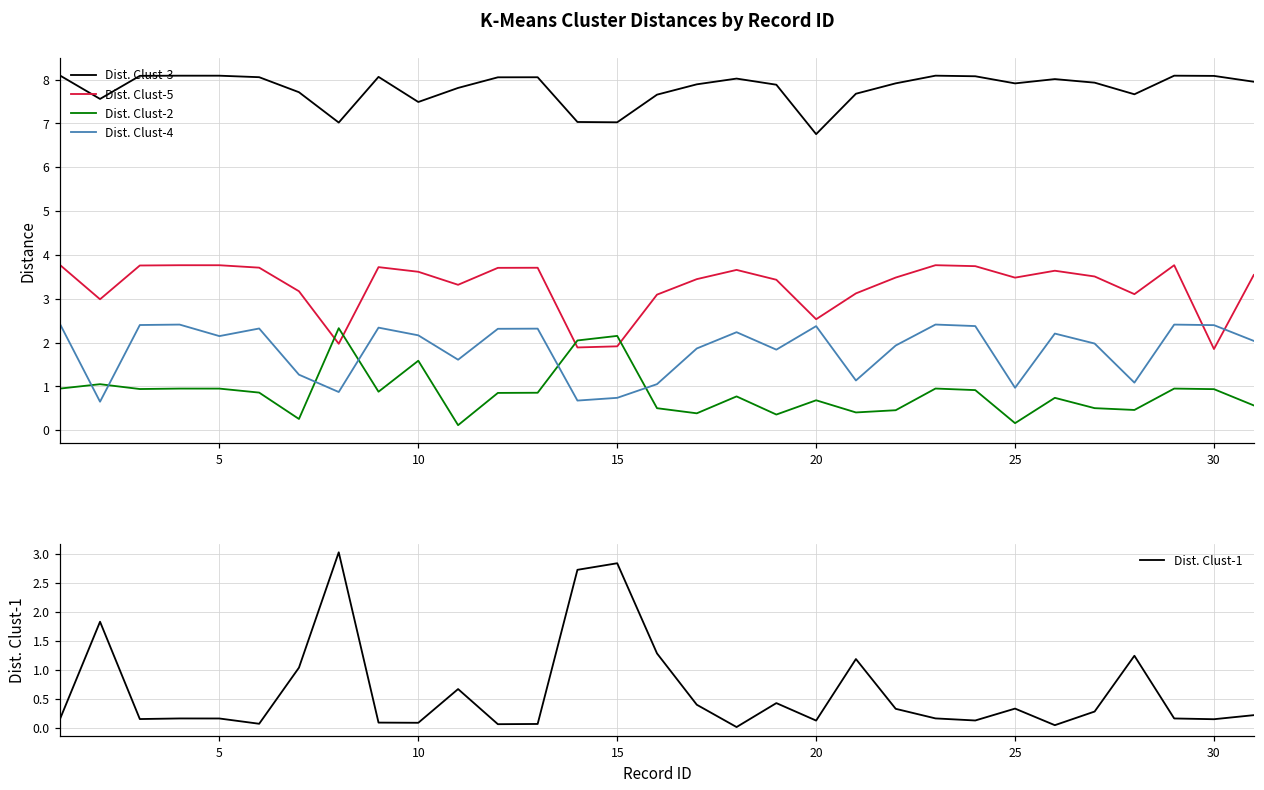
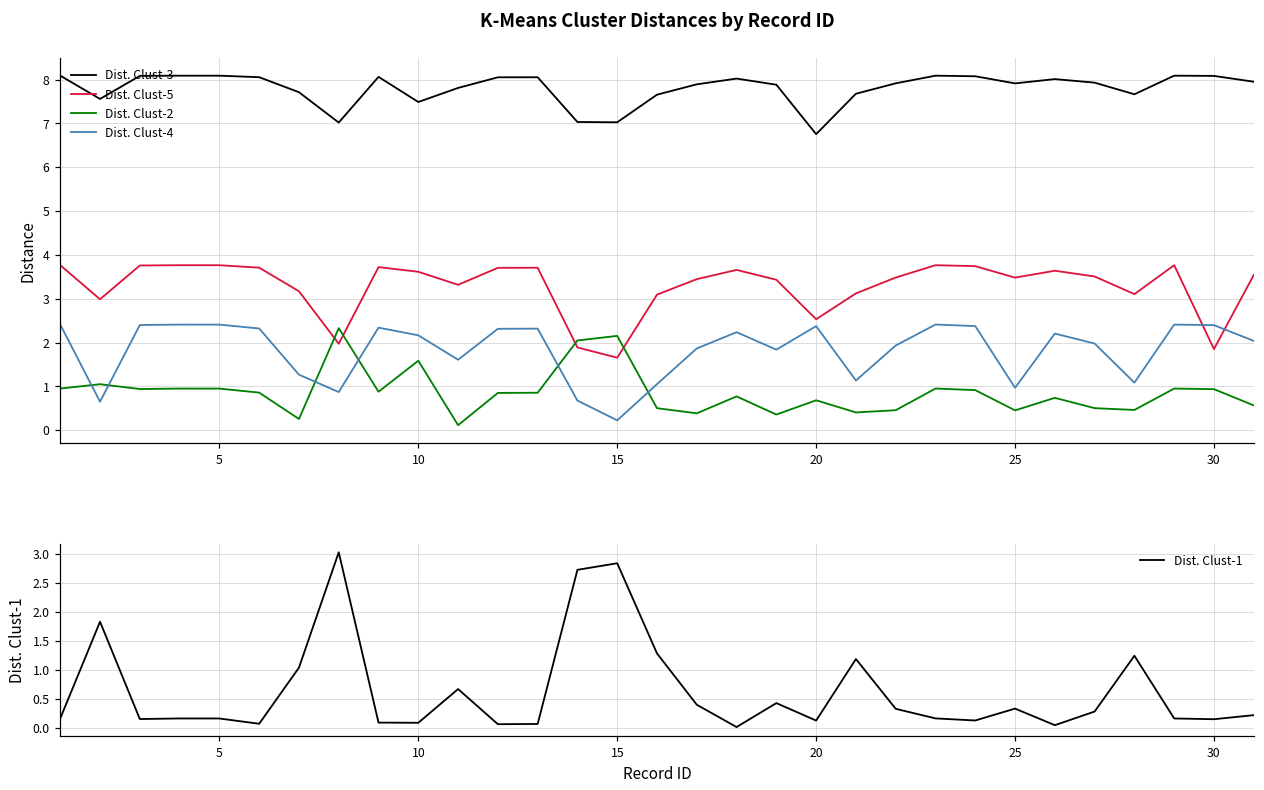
  {
    "K-Means Cluster Distances by Record ID": {
      "Dist. Clust-3": {
        "5": 8.1,
        "10": 7.5,
        "15": 7.0,
        "20": 6.8,
        "25": 7.9,
        "30": 8.1
      },
      "Dist. Clust-5": {
        "5": 3.8,
        "10": 3.6,
-       "15": 1.9,
+       "15": 1.7,
        "20": 2.5,
        "25": 3.5,
        "30": 1.9
      },
      "Dist. Clust-2": {
        "5": 0.9,
        "10": 1.6,
        "15": 2.2,
        "20": 0.7,
-       "25": 0.2,
+       "25": 0.5,
        "30": 0.9
      },
      "Dist. Clust-4": {
-       "5": 2.1,
+       "5": 2.4,
        "10": 2.2,
-       "15": 0.7,
+       "15": 0.2,
        "20": 2.4,
        "25": 1.0,
        "30": 2.4
      }
    }
  }
